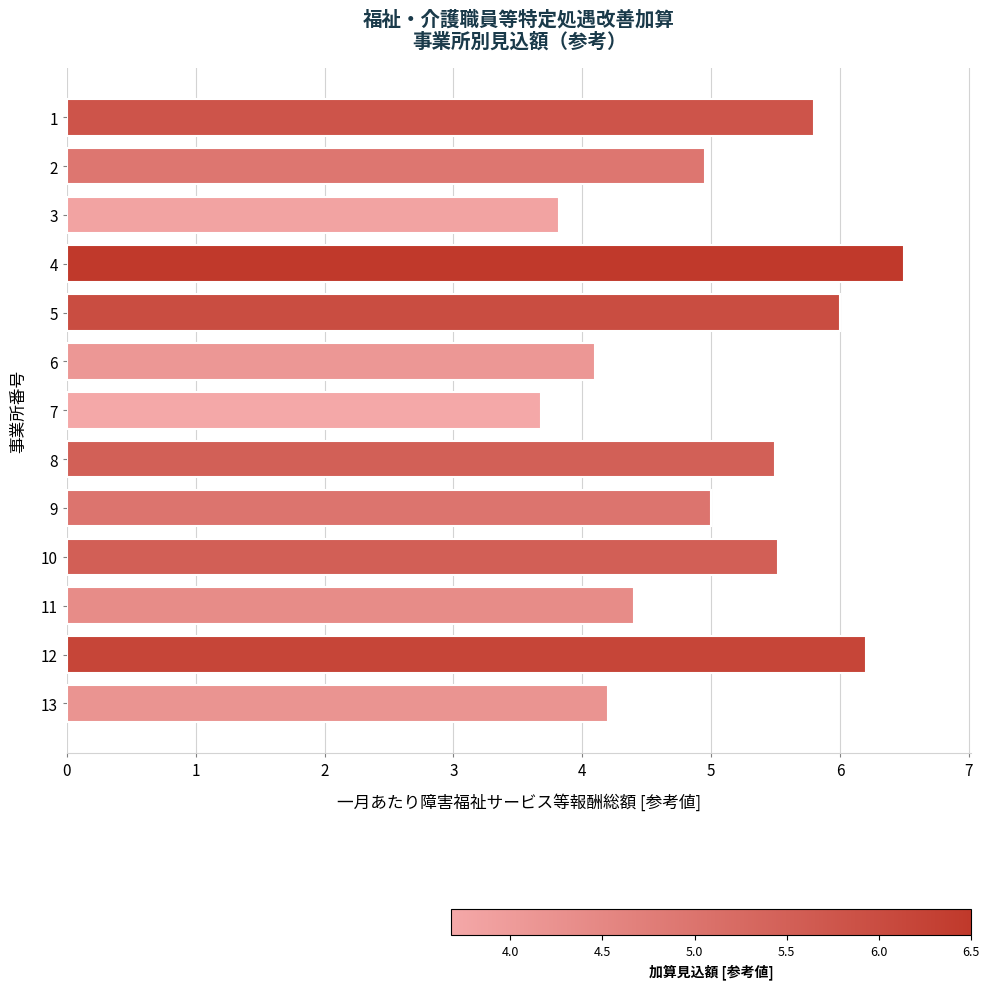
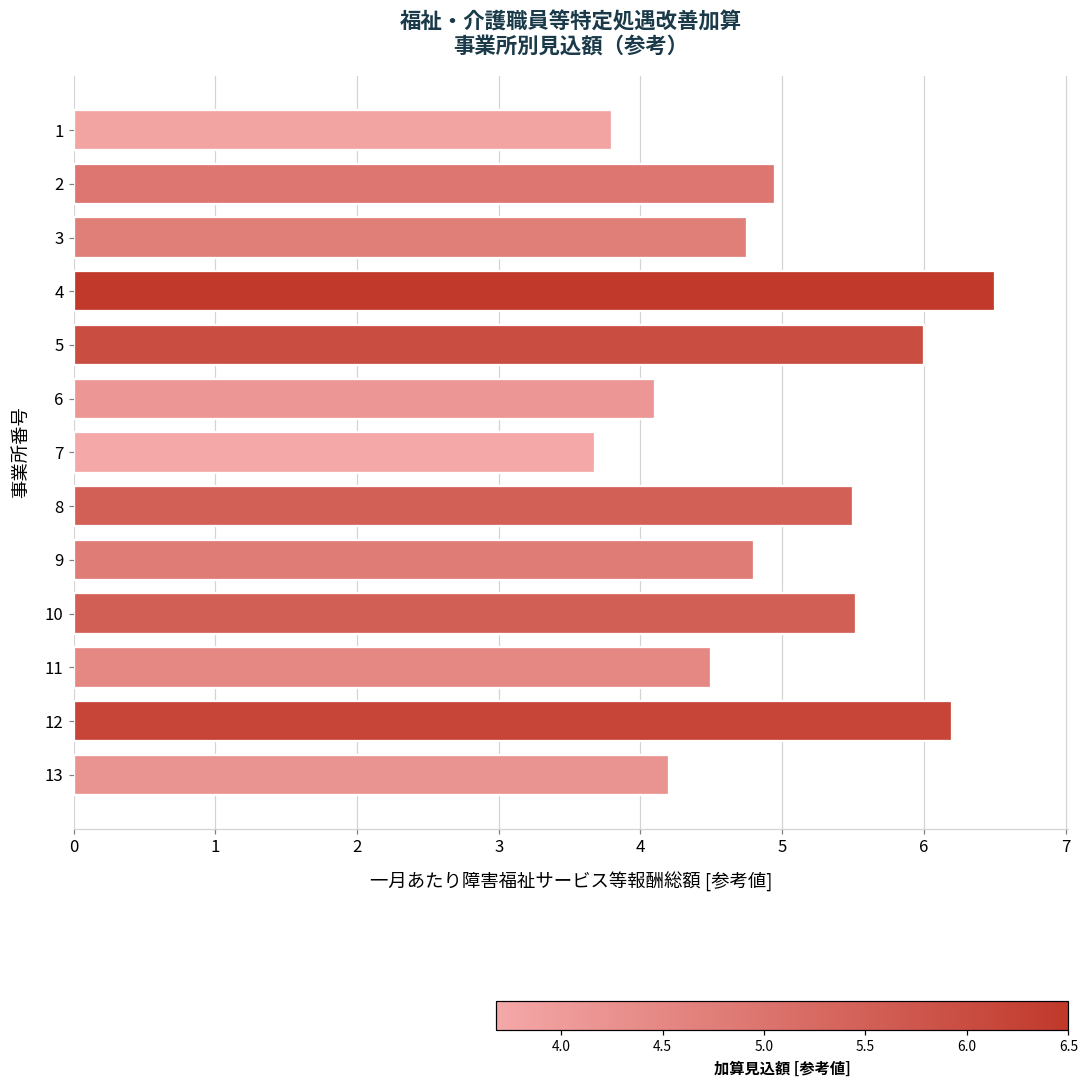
  {
-   "1": 5.8,
+   "1": 3.8,
    "2": 4.95,
-   "3": 3.82,
+   "3": 4.75,
    "4": 6.50,
    "5": 6.00,
    "6": 4.10,
    "7": 3.68,
    "8": 5.50,
-   "9": 5.0,
+   "9": 4.8,
    "10": 5.52,
-   "11": 4.4,
+   "11": 4.5,
    "12": 6.20,
    "13": 4.20
  }
